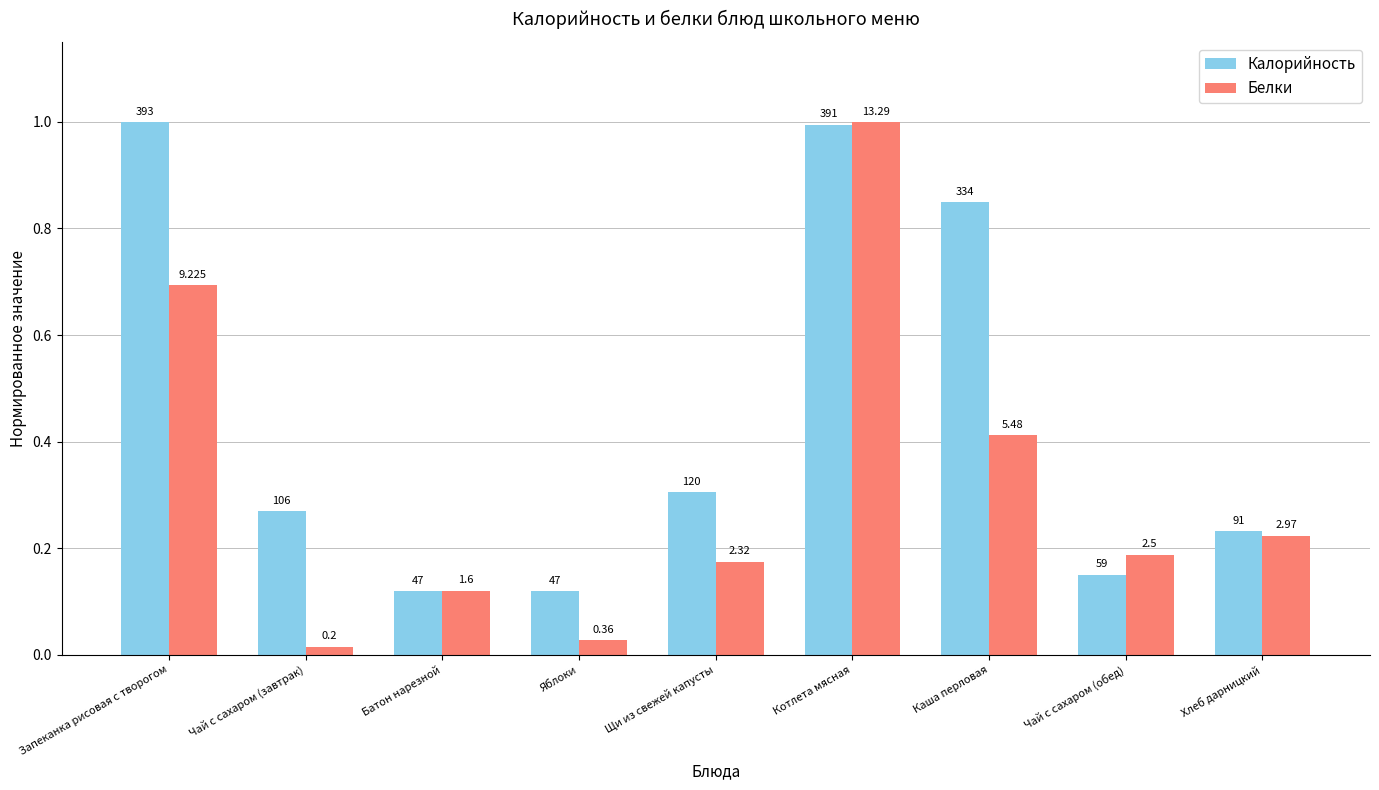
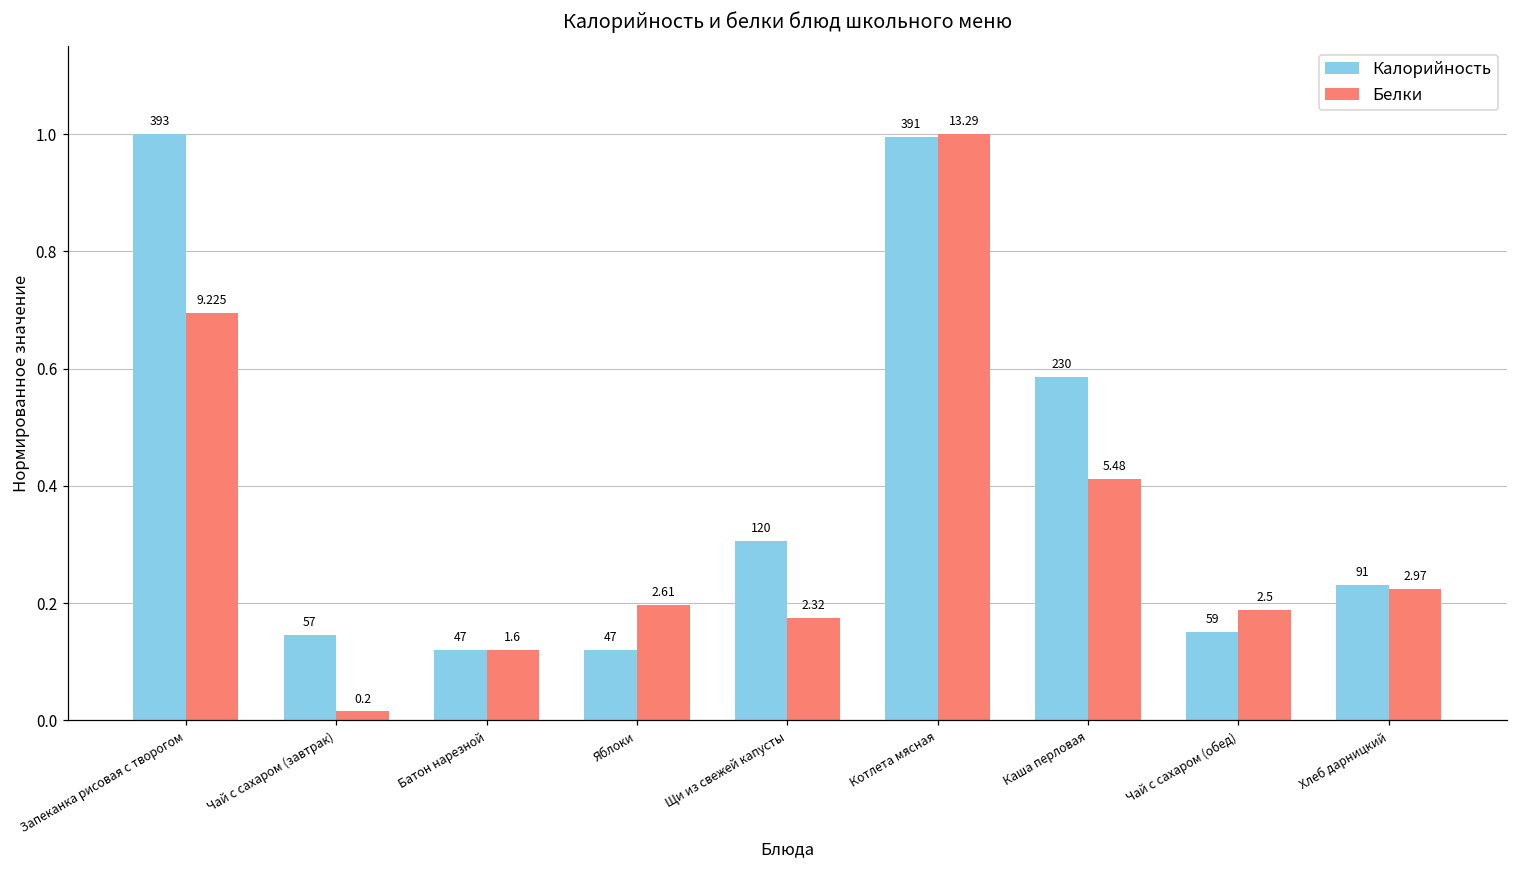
  {
    "Калорийность": {
-     "Чай с сахаром (завтрак)": 106,
-     "Каша перловая": 334
+     "Чай с сахаром (завтрак)": 57,
+     "Каша перловая": 230
    },
    "Белки": {
-     "Яблоки": 0.36
+     "Яблоки": 2.61
    }
  }
